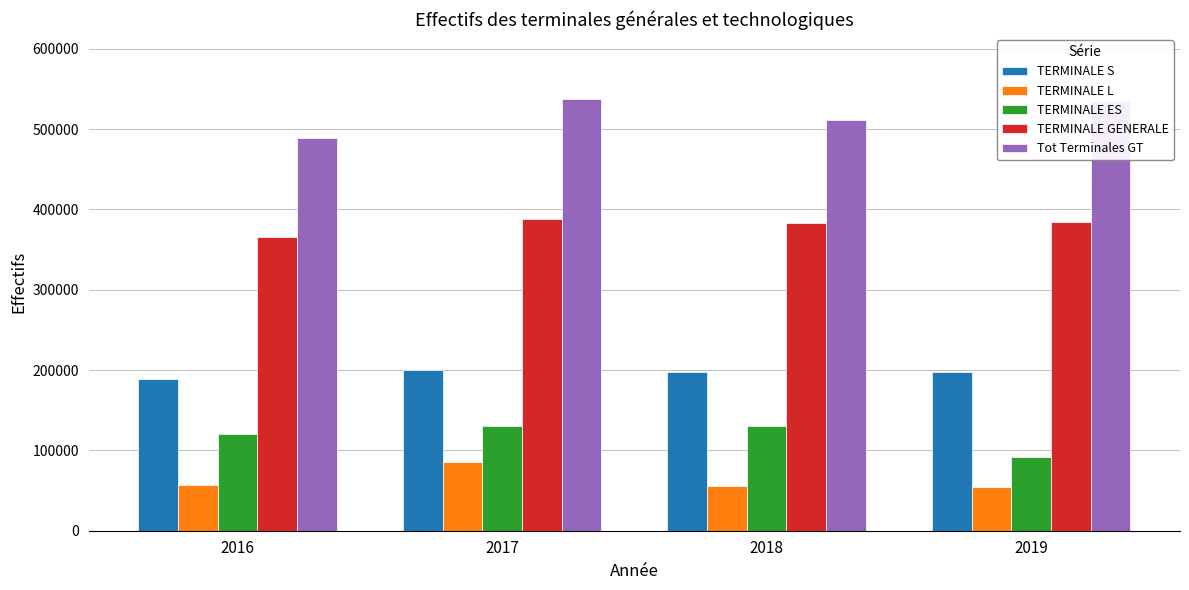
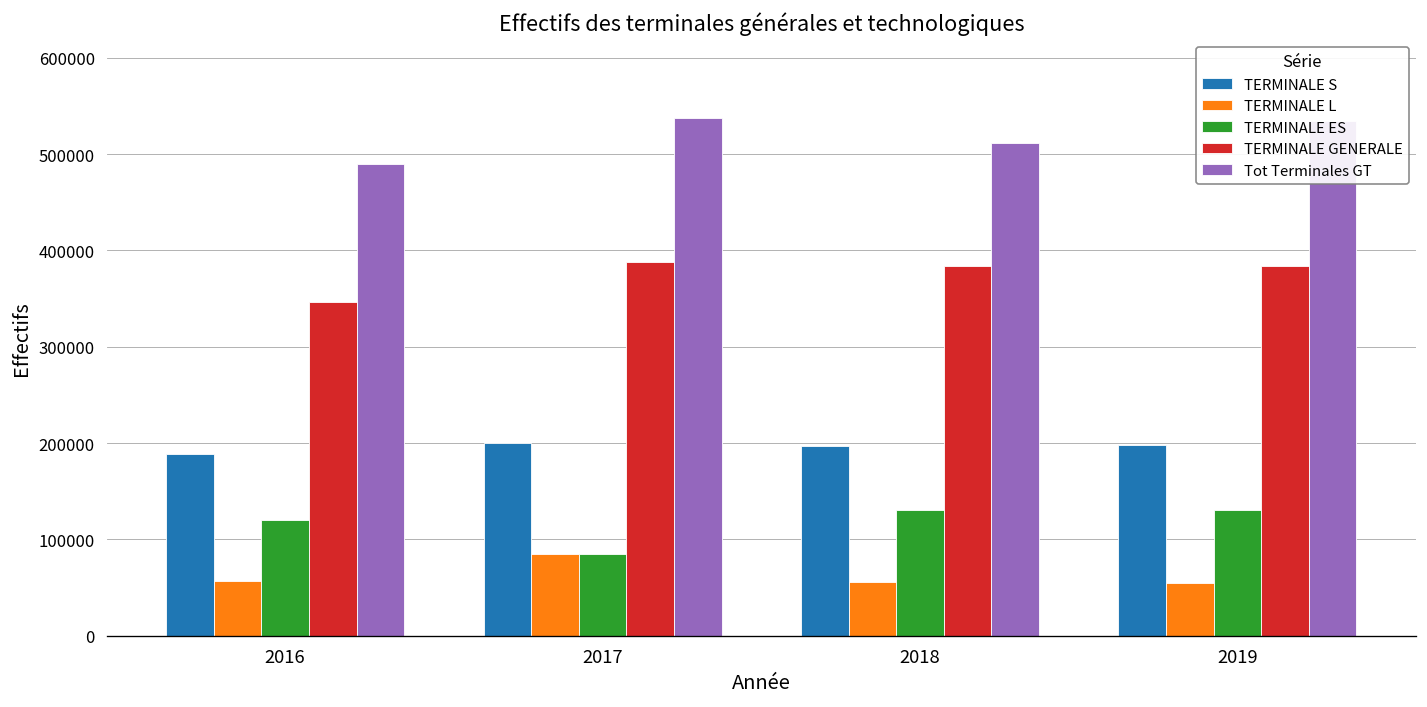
  {
    "TERMINALE S": {
      "2016": 190000,
      "2017": 200000,
      "2018": 200000,
      "2019": 200000
    },
    "TERMINALE L": {
      "2016": 60000,
      "2017": 90000,
      "2018": 60000,
      "2019": 50000
    },
    "TERMINALE ES": {
      "2016": 120000,
-     "2017": 130000,
+     "2017": 80000,
      "2018": 130000,
-     "2019": 90000
+     "2019": 130000
    },
    "TERMINALE GENERALE": {
-     "2016": 370000,
+     "2016": 350000,
      "2017": 390000,
      "2018": 380000,
      "2019": 380000
    },
    "Tot Terminales GT": {
      "2016": 490000,
      "2017": 540000,
      "2018": 510000
    }
  }
